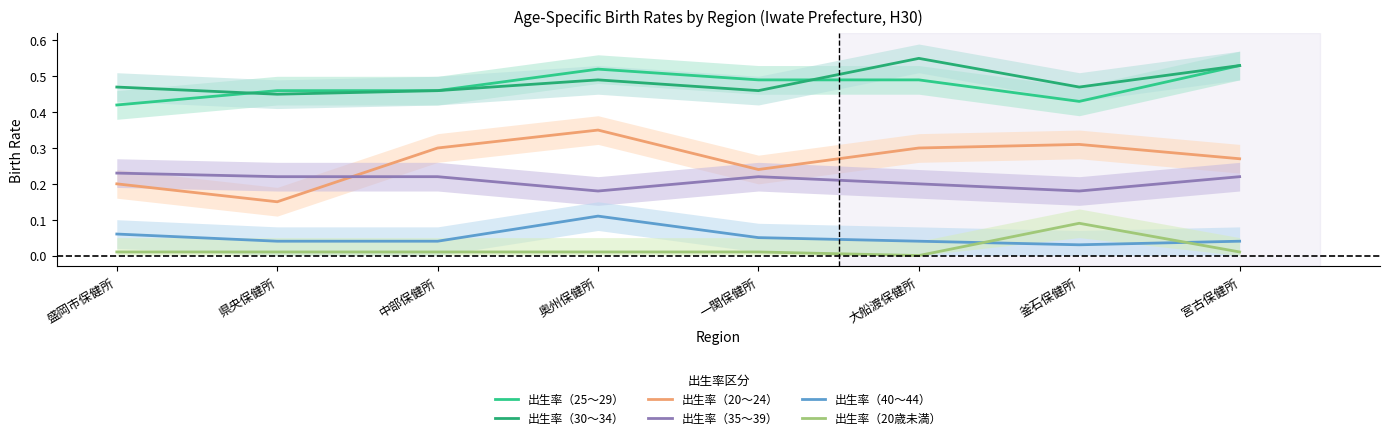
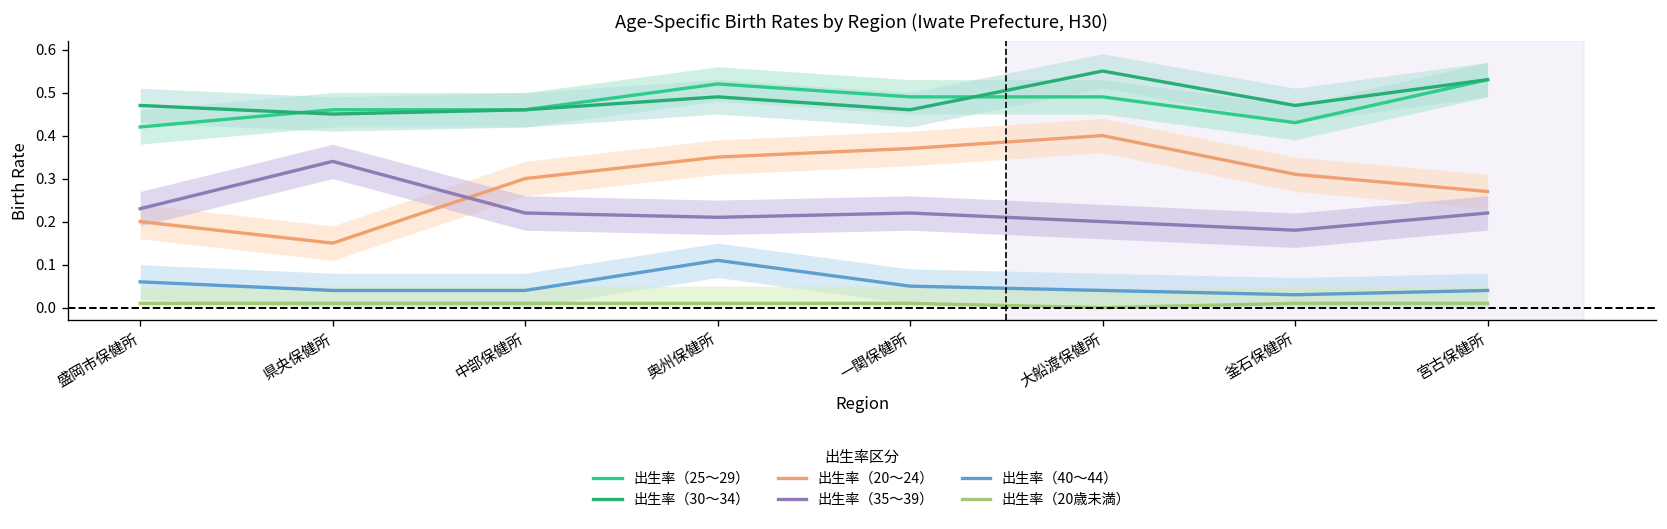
  {
    "出生率（20～24）": {
      "盛岡市保健所": 0.20,
      "県央保健所": 0.15,
      "中部保健所": 0.30,
      "奥州保健所": 0.35,
-     "一関保健所": 0.24,
-     "大船渡保健所": 0.3,
+     "一関保健所": 0.37,
+     "大船渡保健所": 0.4,
      "釜石保健所": 0.31,
      "宮古保健所": 0.27
    },
    "出生率（35～39）": {
      "盛岡市保健所": 0.23,
-     "県央保健所": 0.22,
+     "県央保健所": 0.34,
      "中部保健所": 0.22,
-     "奥州保健所": 0.18,
+     "奥州保健所": 0.21,
      "一関保健所": 0.22,
      "大船渡保健所": 0.20,
      "釜石保健所": 0.18,
      "宮古保健所": 0.22
    },
    "出生率（40～44）": {
      "盛岡市保健所": 0.06,
      "県央保健所": 0.04,
      "中部保健所": 0.04,
      "奥州保健所": 0.11,
      "釜石保健所": 0.03,
      "宮古保健所": 0.04
    },
    "出生率（20歳未満）": {
      "盛岡市保健所": 0.01,
      "県央保健所": 0.01,
      "中部保健所": 0.01,
      "奥州保健所": 0.01,
      "一関保健所": 0.01,
      "大船渡保健所": 0.00,
-     "釜石保健所": 0.09,
+     "釜石保健所": 0.01,
      "宮古保健所": 0.01
    }
  }
